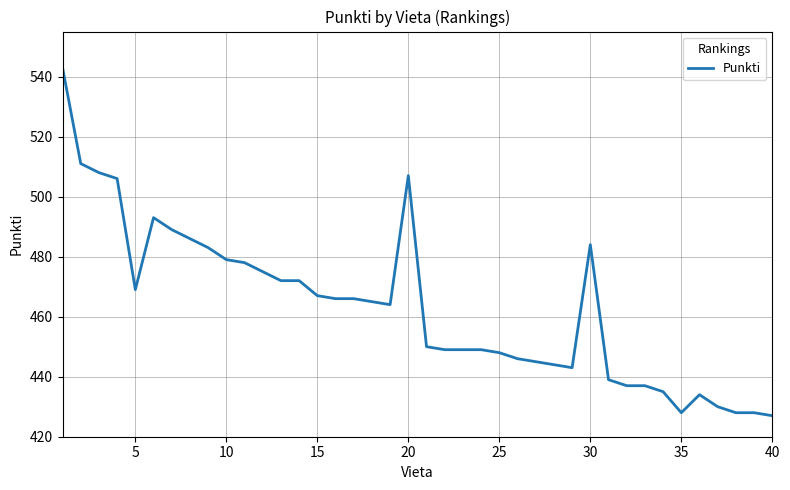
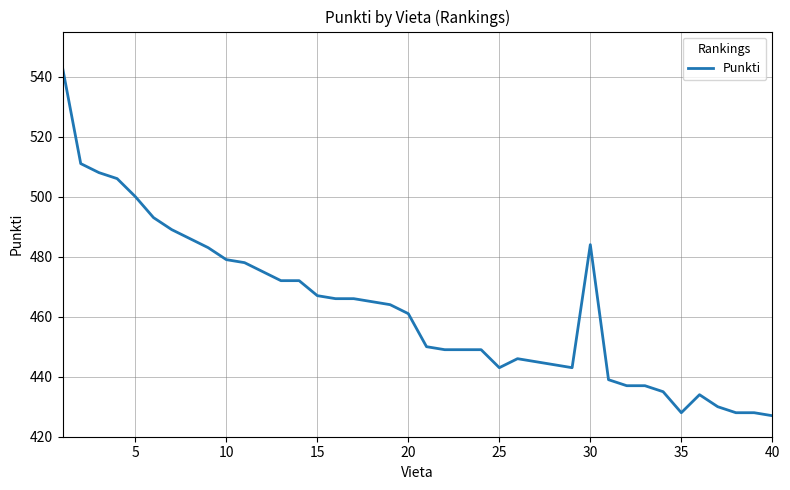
  {
-   "5": 469,
+   "5": 500,
    "10": 479,
    "15": 467,
-   "20": 507,
-   "25": 448,
+   "20": 461,
+   "25": 443,
    "30": 484,
    "35": 428,
    "40": 427
  }
